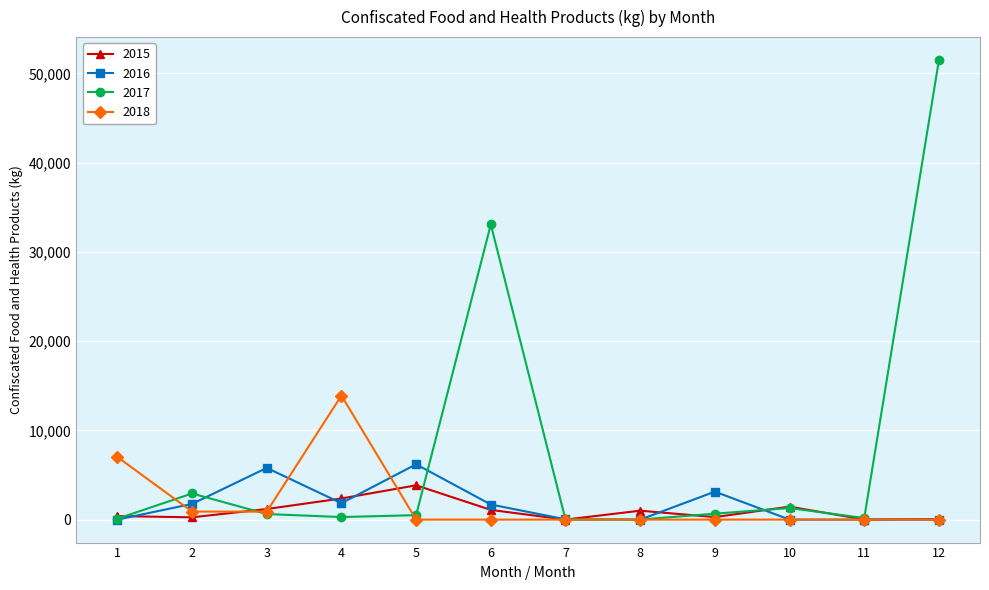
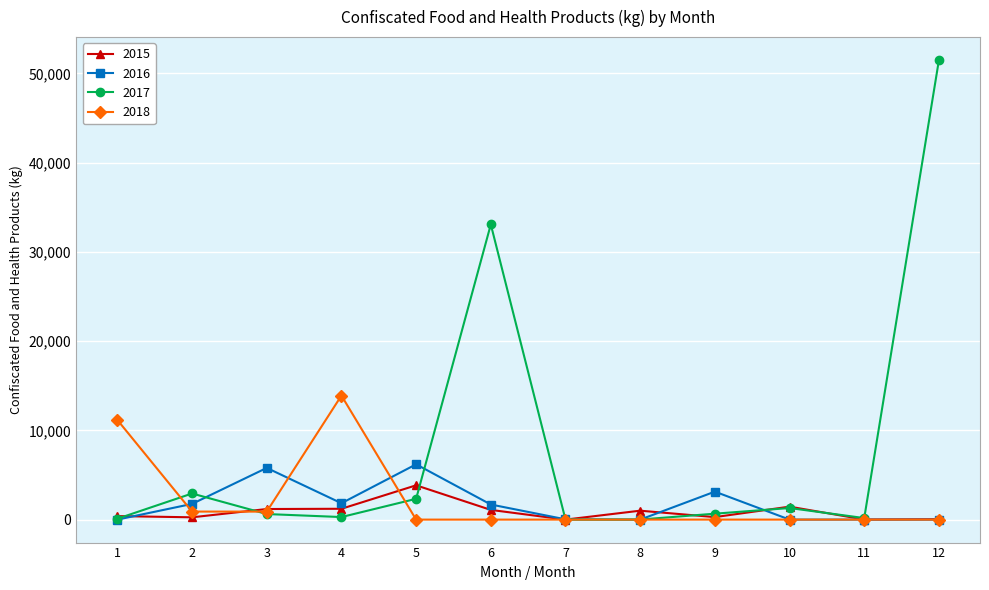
  {
    "2015": {
      "1": "0",
      "2": "0",
      "3": "1,000",
-     "4": "2,000",
+     "4": "1,000",
      "5": "4,000",
      "6": "1,000",
      "8": "1,000"
    },
    "2016": {
      "2": "2,000",
      "3": "6,000",
      "4": "2,000",
      "5": "6,000",
      "6": "2,000",
      "9": "3,000"
    },
    "2017": {
      "2": "3,000",
      "4": "0",
-     "5": "0",
+     "5": "2,000",
      "6": "33,000",
      "9": "1,000",
      "12": "52,000"
    },
    "2018": {
-     "1": "7,000",
+     "1": "11,000",
      "2": "1,000",
      "4": "14,000",
      "5": "0",
      "6": "0"
    }
  }
